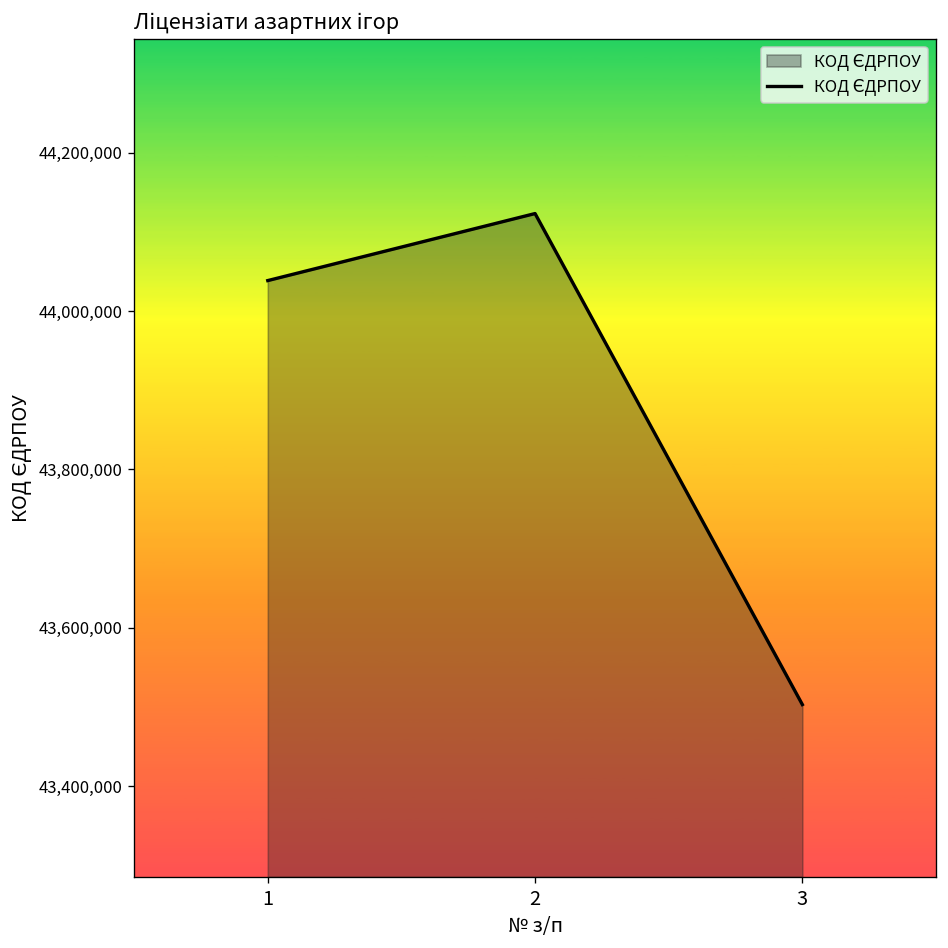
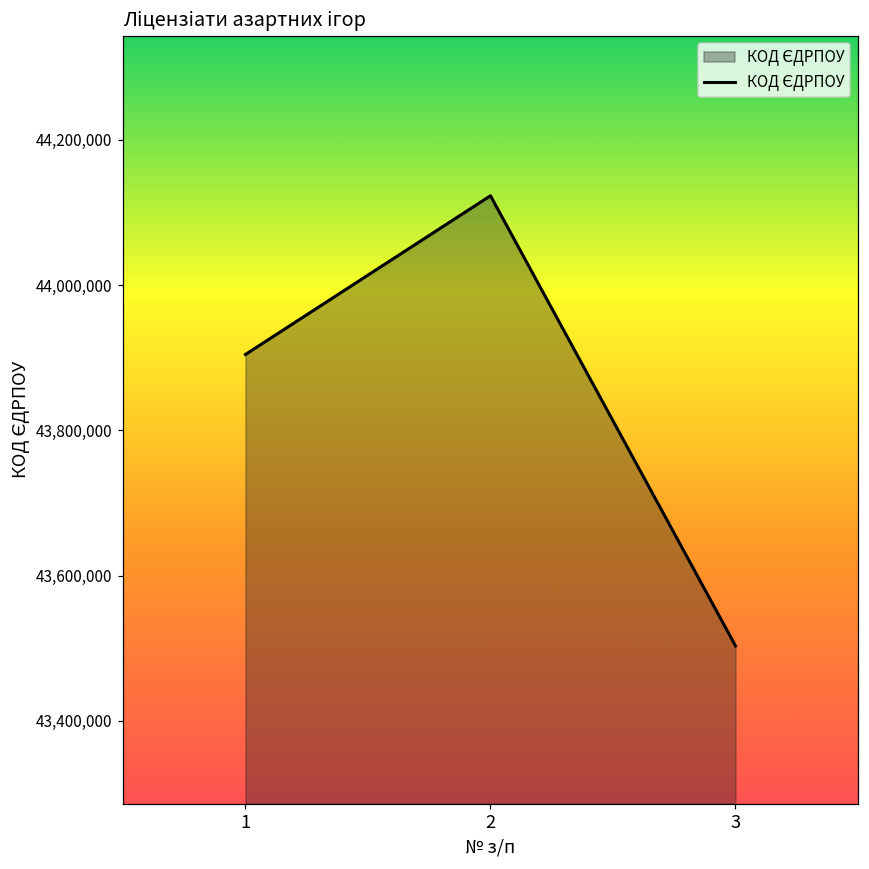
  {
-   "1": "44,040,000",
+   "1": "43,900,000",
    "2": "44,120,000",
    "3": "43,500,000"
  }
